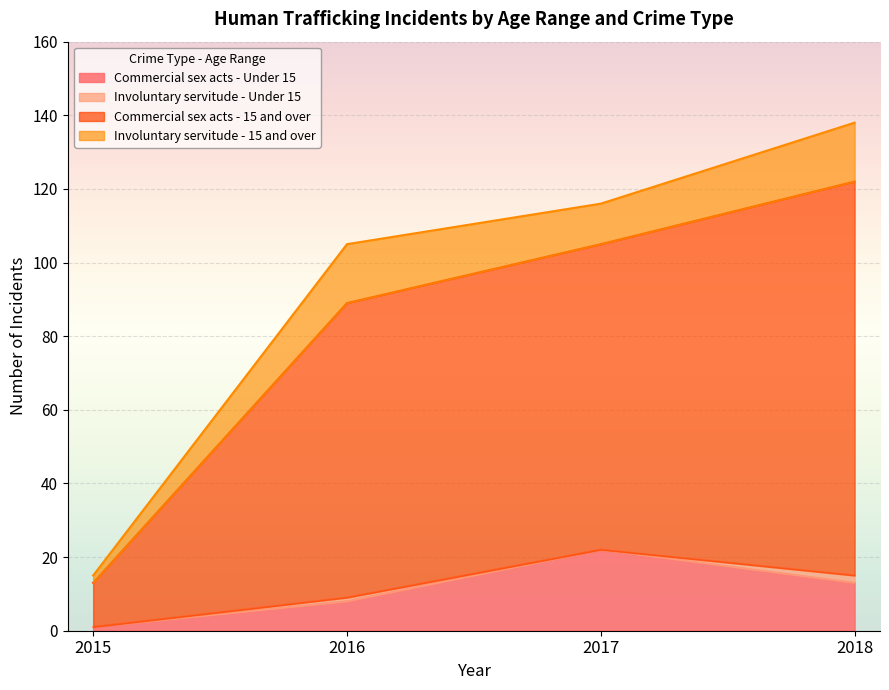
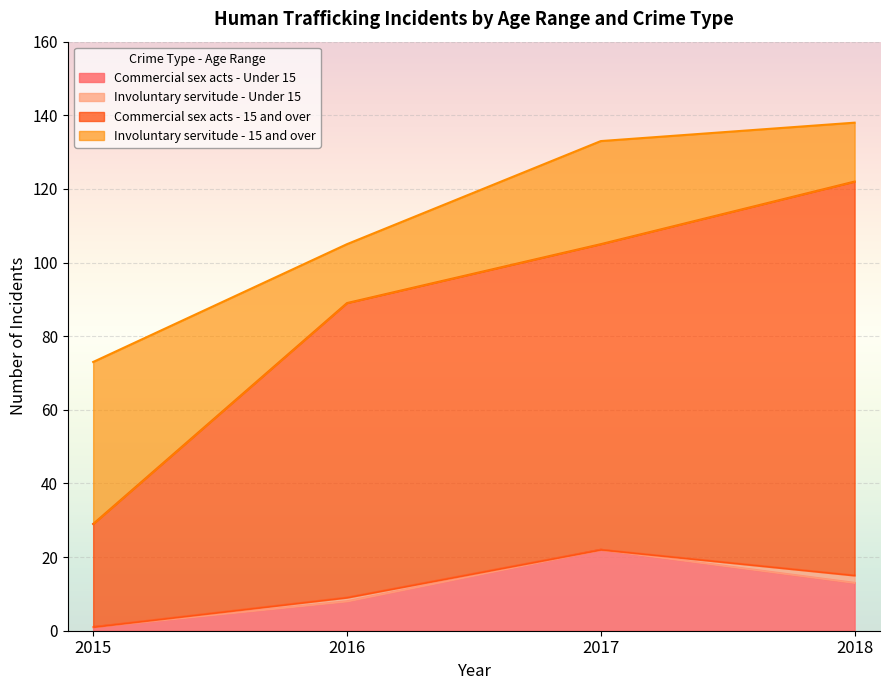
  {
    "Commercial sex acts - 15 and over": {
-     "2015": 12,
+     "2015": 28,
      "2016": 80,
      "2017": 83,
      "2018": 107
    },
    "Involuntary servitude - 15 and over": {
-     "2015": 2,
+     "2015": 44,
      "2016": 16,
-     "2017": 11,
+     "2017": 28,
      "2018": 16
    }
  }
